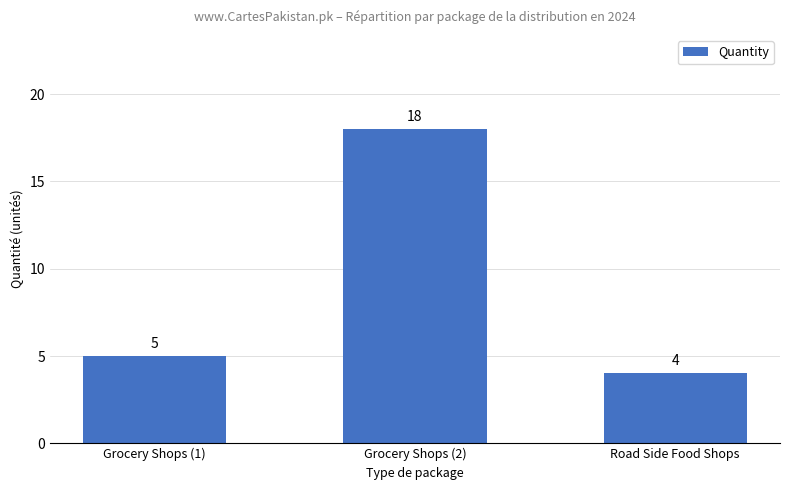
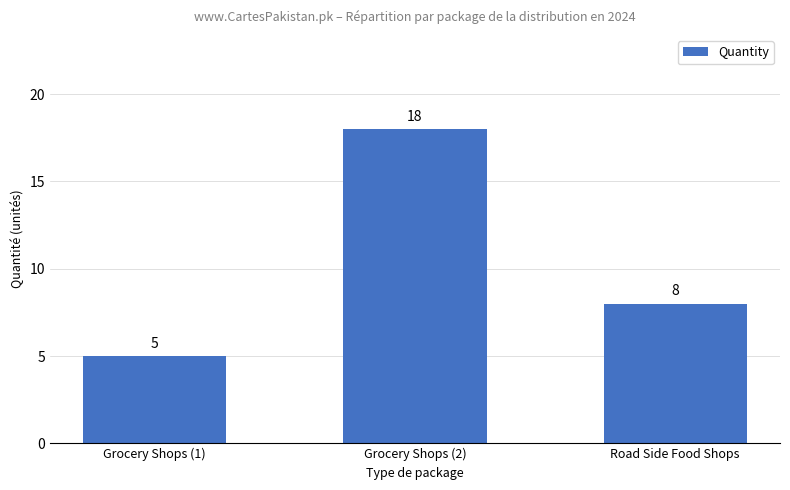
  {
    "Grocery Shops (1)": 5,
    "Grocery Shops (2)": 18,
-   "Road Side Food Shops": 4
+   "Road Side Food Shops": 8
  }
